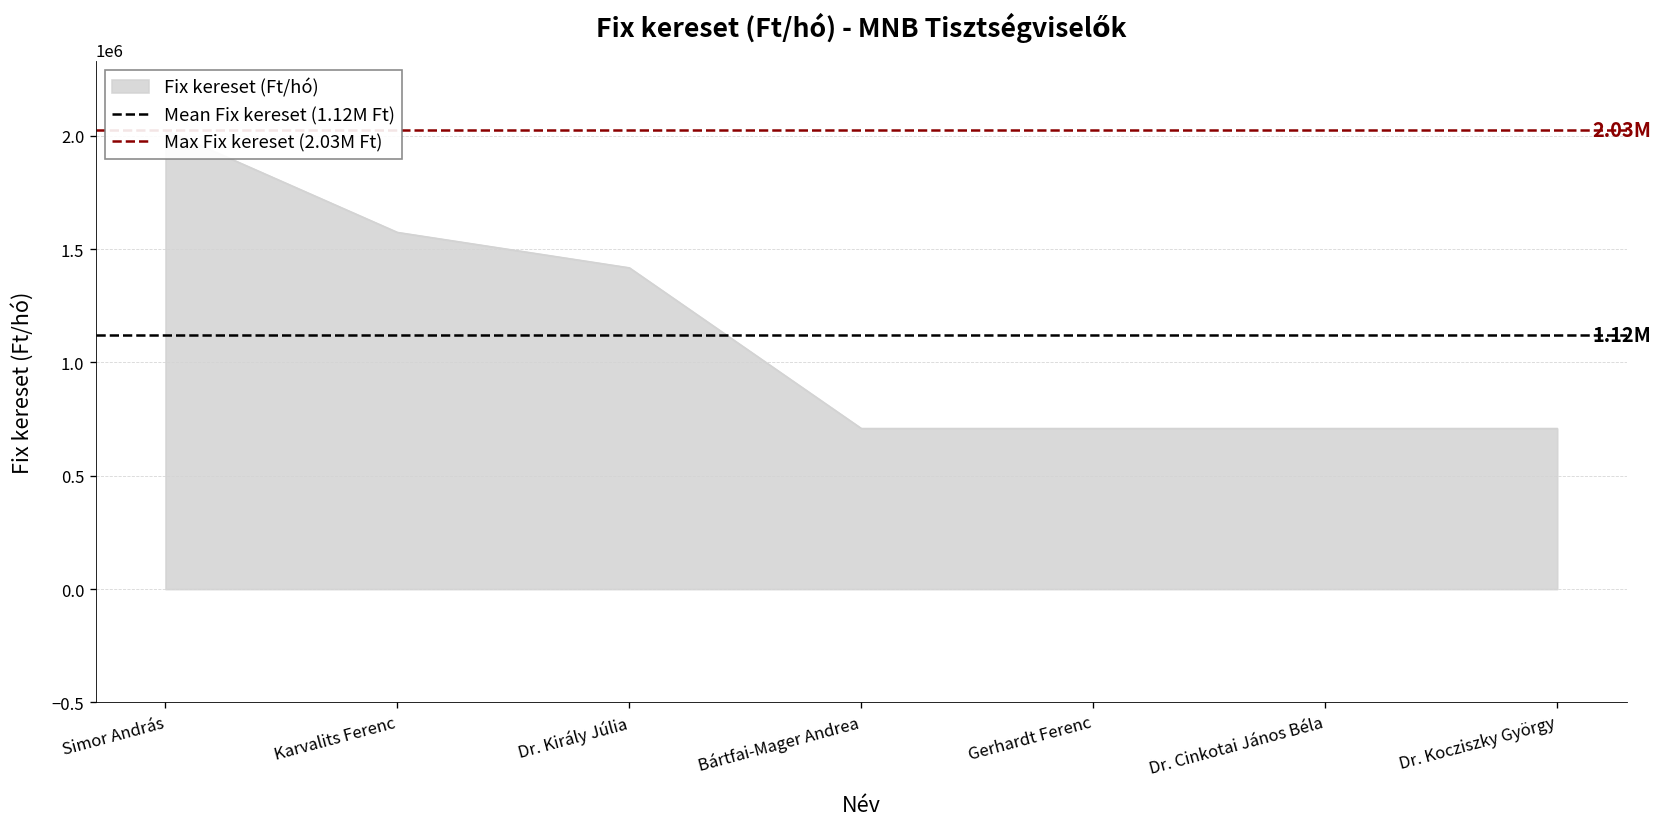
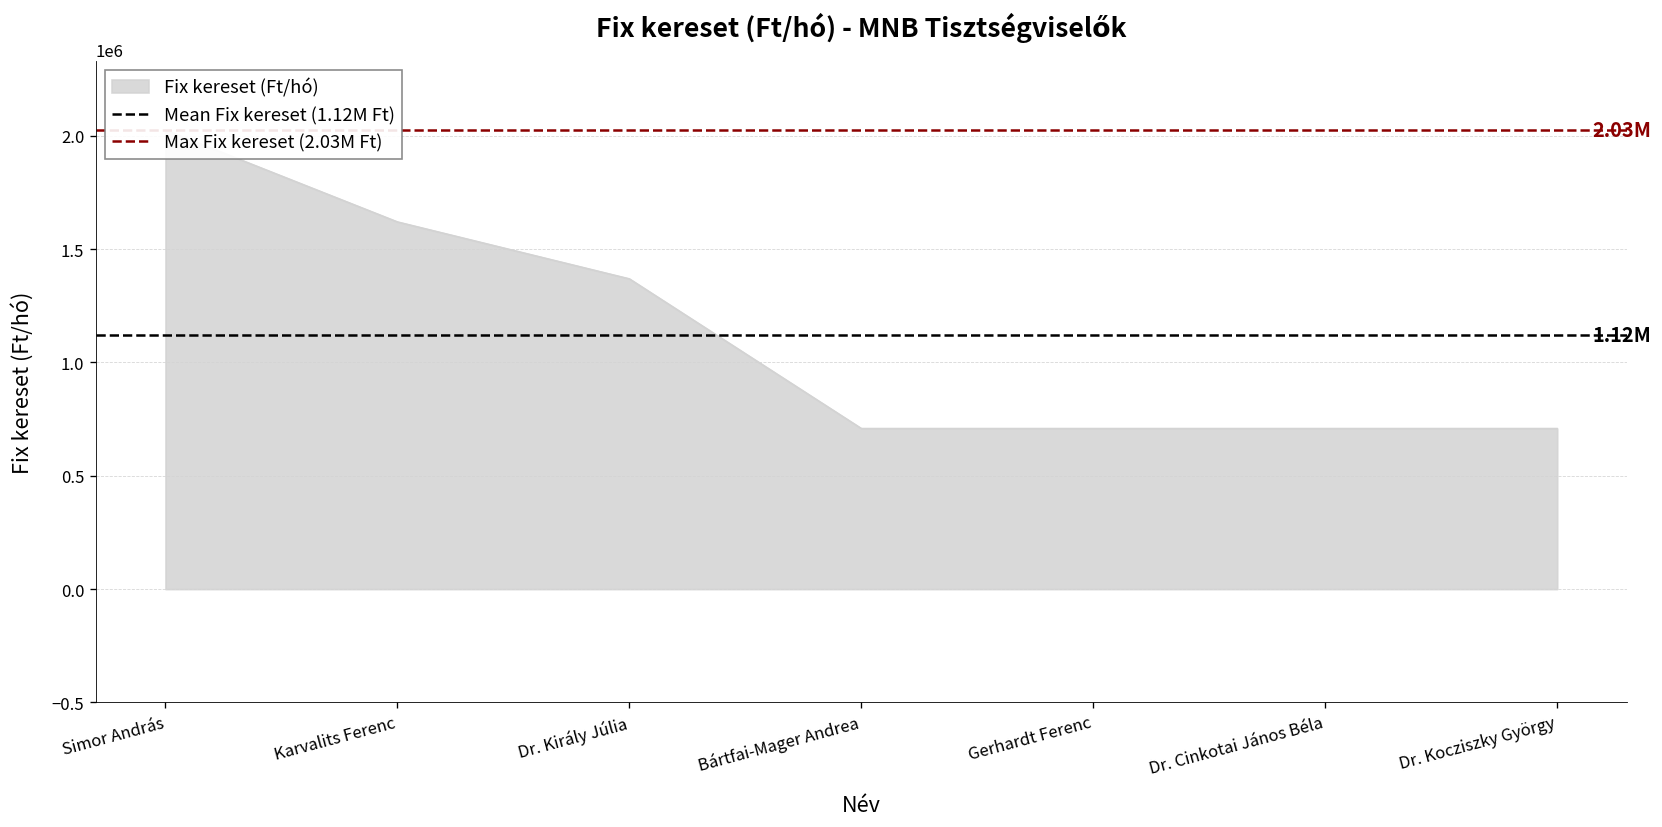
  {
-   "Karvalits Ferenc": 1570000,
-   "Dr. Király Júlia": 1420000,
+   "Karvalits Ferenc": 1620000,
+   "Dr. Király Júlia": 1370000,
    "Bártfai-Mager Andrea": 710000,
    "Gerhardt Ferenc": 710000,
    "Dr. Cinkotai János Béla": 710000,
    "Dr. Kocziszky György": 710000
  }
